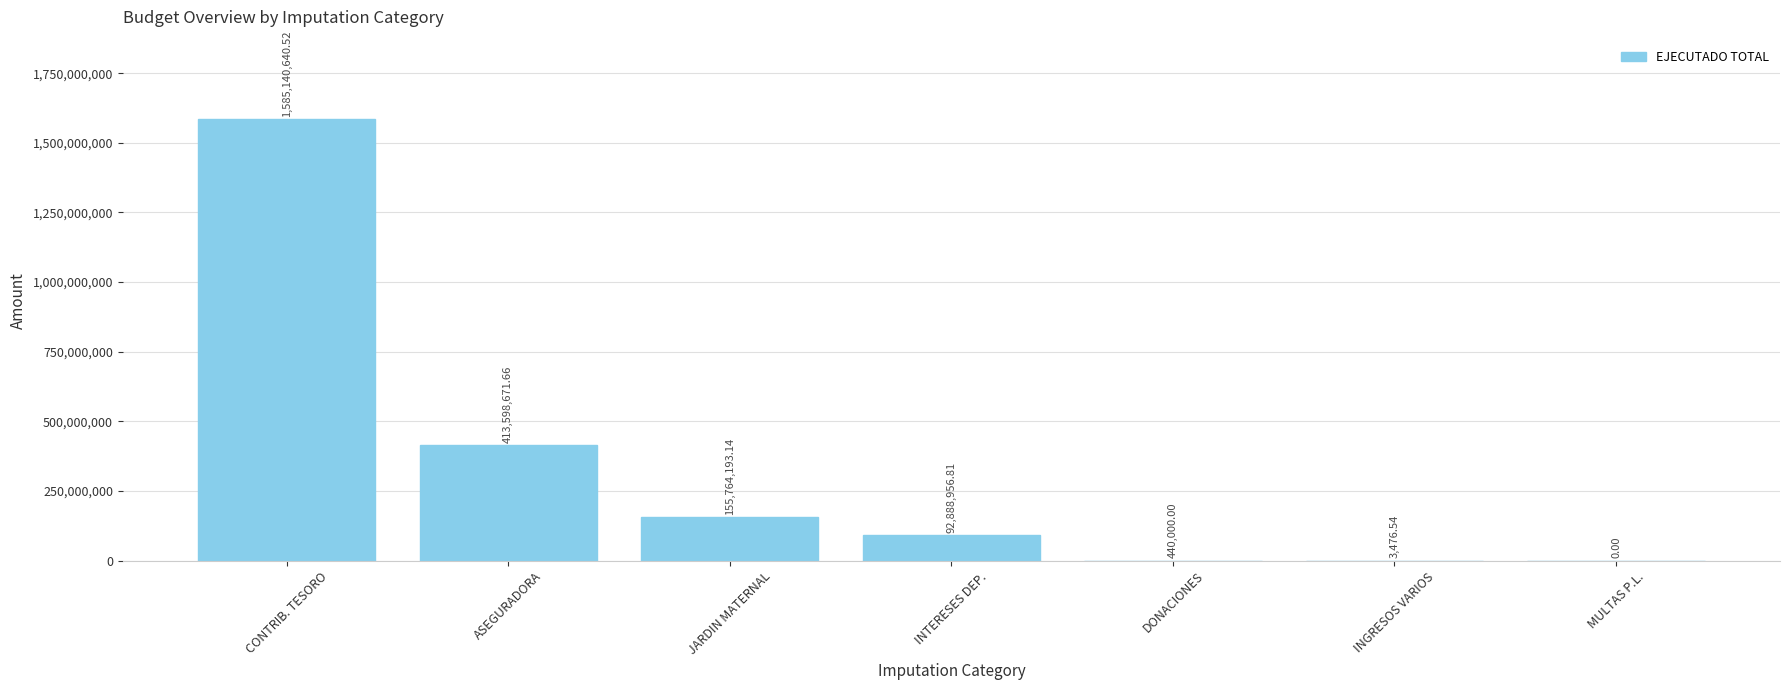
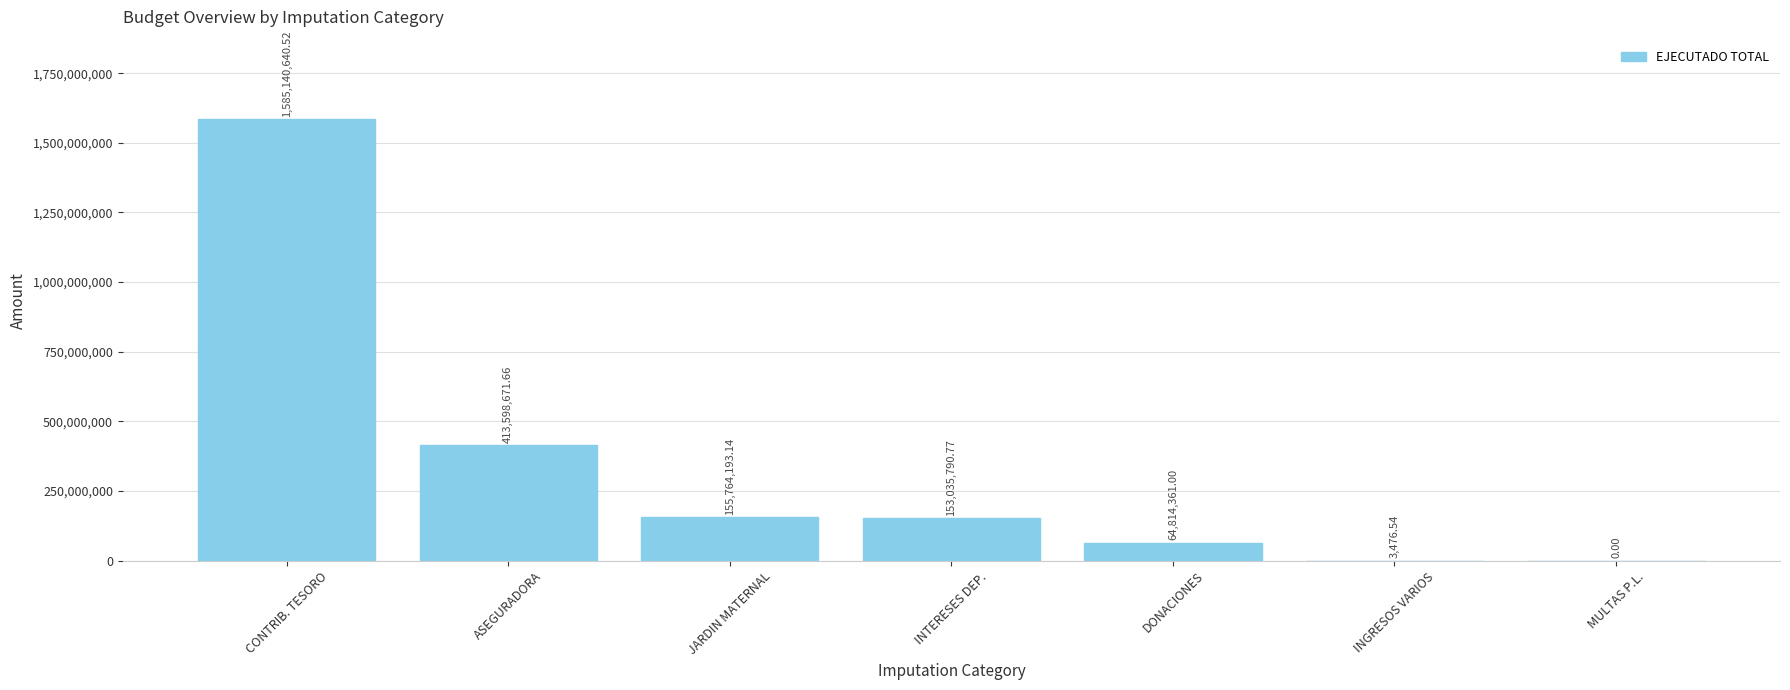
  {
    "CONTRIB. TESORO": "1,585,140,640.52",
    "ASEGURADORA": "413,598,671.66",
    "JARDIN MATERNAL": "155,764,193.14",
-   "INTERESES DEP.": "92,888,956.81",
-   "DONACIONES": "440,000.00",
+   "INTERESES DEP.": "153,035,790.77",
+   "DONACIONES": "64,814,361.00",
    "INGRESOS VARIOS": "3,476.54",
    "MULTAS P.L.": "0.00"
  }
